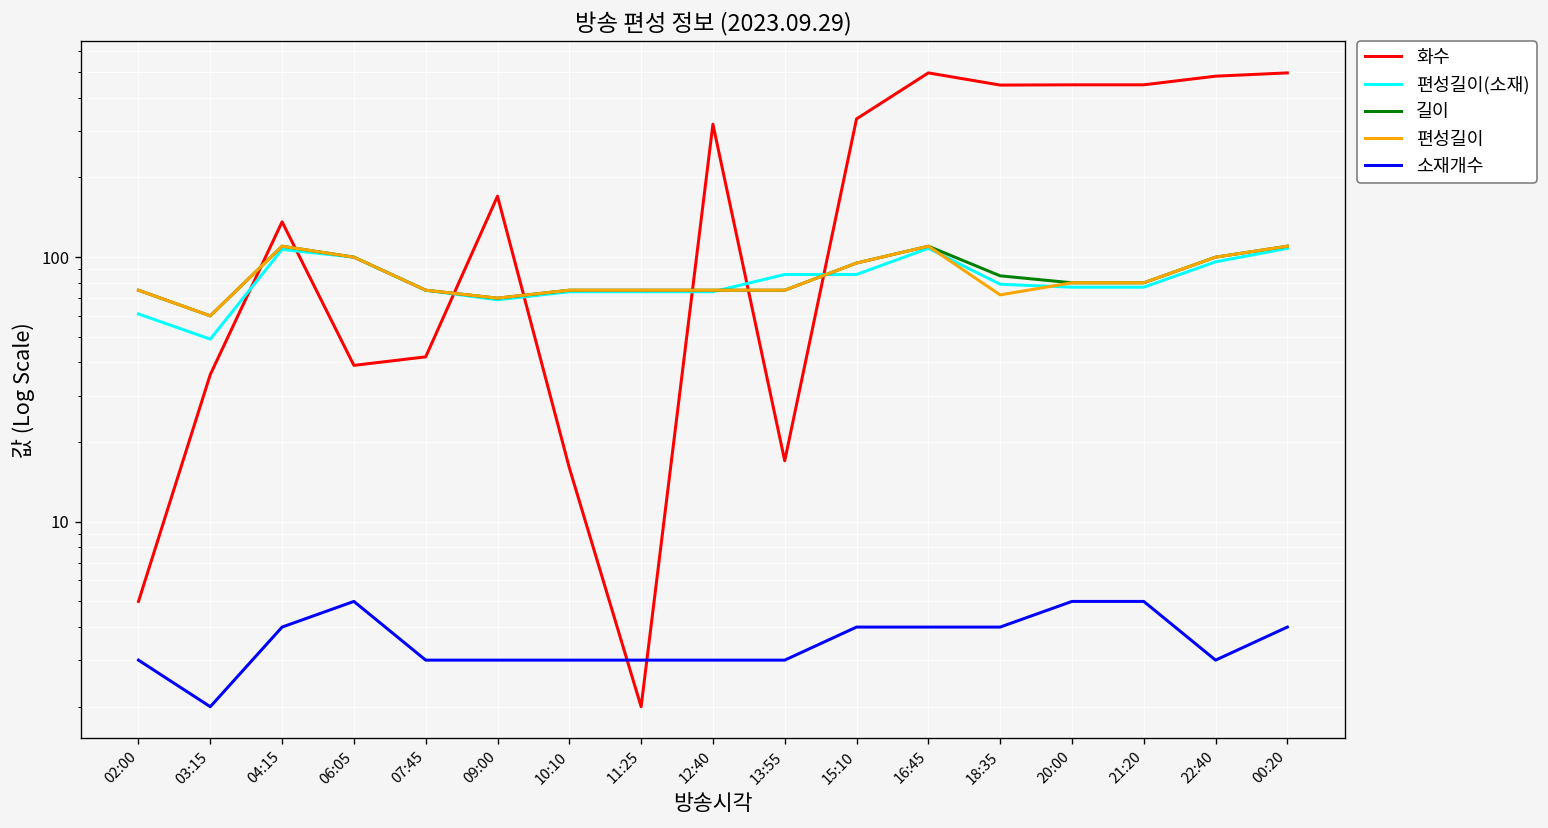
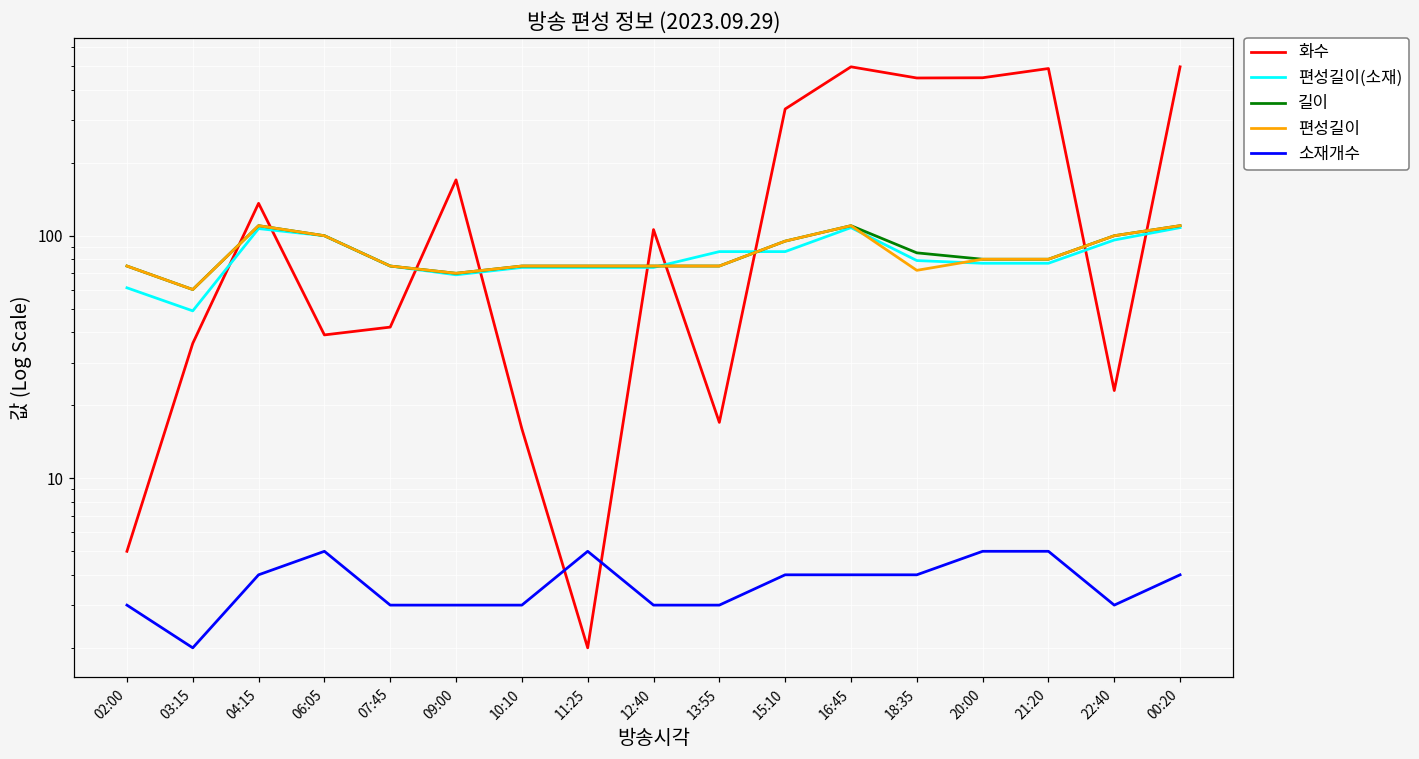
  {
    "화수": {
      "02:00": 5,
      "03:15": 36,
      "04:15": 140,
      "06:05": 39,
      "07:45": 42,
      "09:00": 170,
      "10:10": 16,
      "11:25": 2,
-     "12:40": 320,
+     "12:40": 110,
      "13:55": 17,
      "15:10": 330,
      "16:45": 500,
      "18:35": 450,
      "20:00": 450,
-     "21:20": 450,
-     "22:40": 480,
+     "21:20": 490,
+     "22:40": 23,
      "00:20": 500
    },
    "편성길이(소재)": {
      "02:00": 61,
      "03:15": 49,
      "04:15": 110,
      "13:55": 86,
      "15:10": 86,
      "18:35": 79,
      "20:00": 77,
      "21:20": 77,
      "22:40": 100
    },
    "길이": {
      "18:35": 85
    },
    "편성길이": {
      "18:35": 72
    },
    "소재개수": {
      "02:00": 3,
      "03:15": 2,
      "04:15": 4,
      "06:05": 5,
      "07:45": 3,
      "09:00": 3,
      "10:10": 3,
-     "11:25": 3,
+     "11:25": 5,
      "12:40": 3,
      "13:55": 3,
      "15:10": 4,
      "16:45": 4,
      "18:35": 4,
      "20:00": 5,
      "21:20": 5,
      "22:40": 3,
      "00:20": 4
    }
  }
